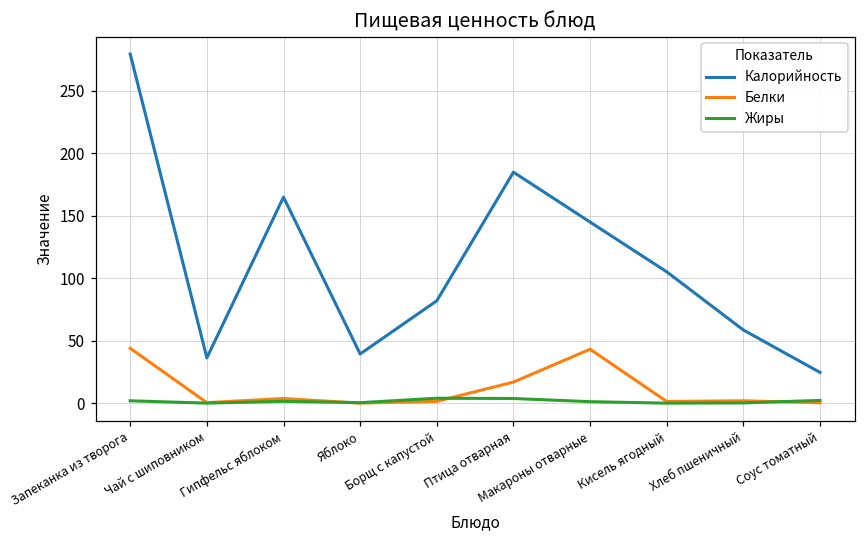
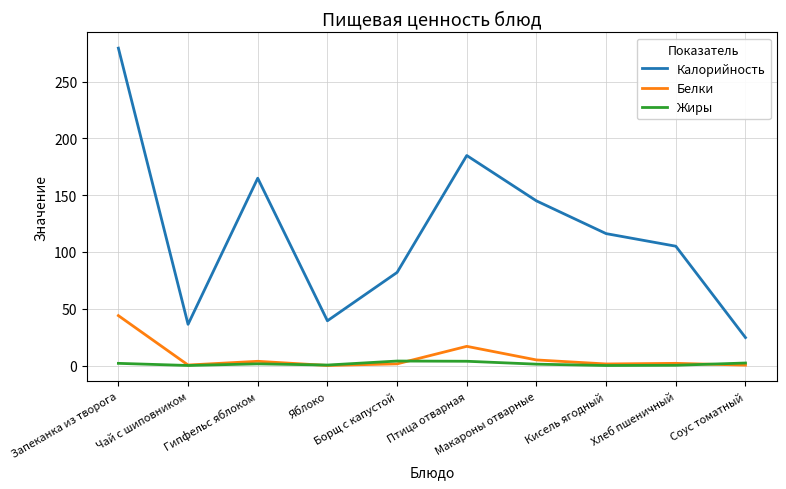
  {
    "Калорийность": {
      "Запеканка из творога": 280,
      "Чай с шиповником": 36,
      "Гипфельс яблоком": 165,
      "Яблоко": 39,
      "Борщ с капустой": 82,
      "Птица отварная": 185,
      "Макароны отварные": 145,
-     "Кисель ягодный": 105,
-     "Хлеб пшеничный": 59,
+     "Кисель ягодный": 116,
+     "Хлеб пшеничный": 105,
      "Соус томатный": 25
    },
    "Белки": {
      "Запеканка из творога": 44,
      "Гипфельс яблоком": 4,
      "Борщ с капустой": 1,
      "Птица отварная": 17,
-     "Макароны отварные": 43
+     "Макароны отварные": 5
    },
    "Жиры": {
      "Запеканка из творога": 2,
      "Гипфельс яблоком": 1,
      "Борщ с капустой": 4,
      "Птица отварная": 4,
      "Макароны отварные": 1
    }
  }
